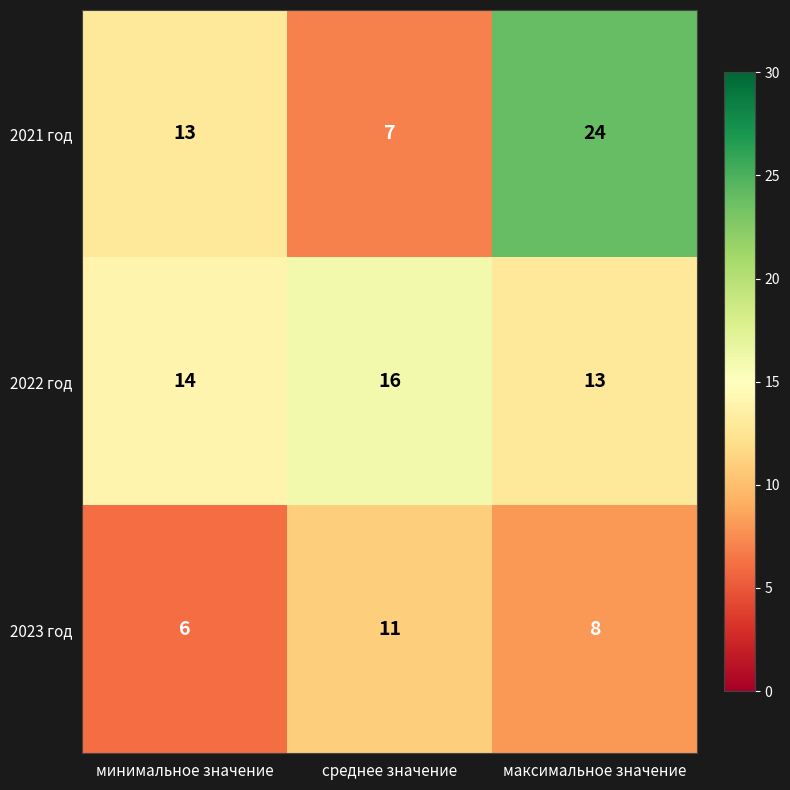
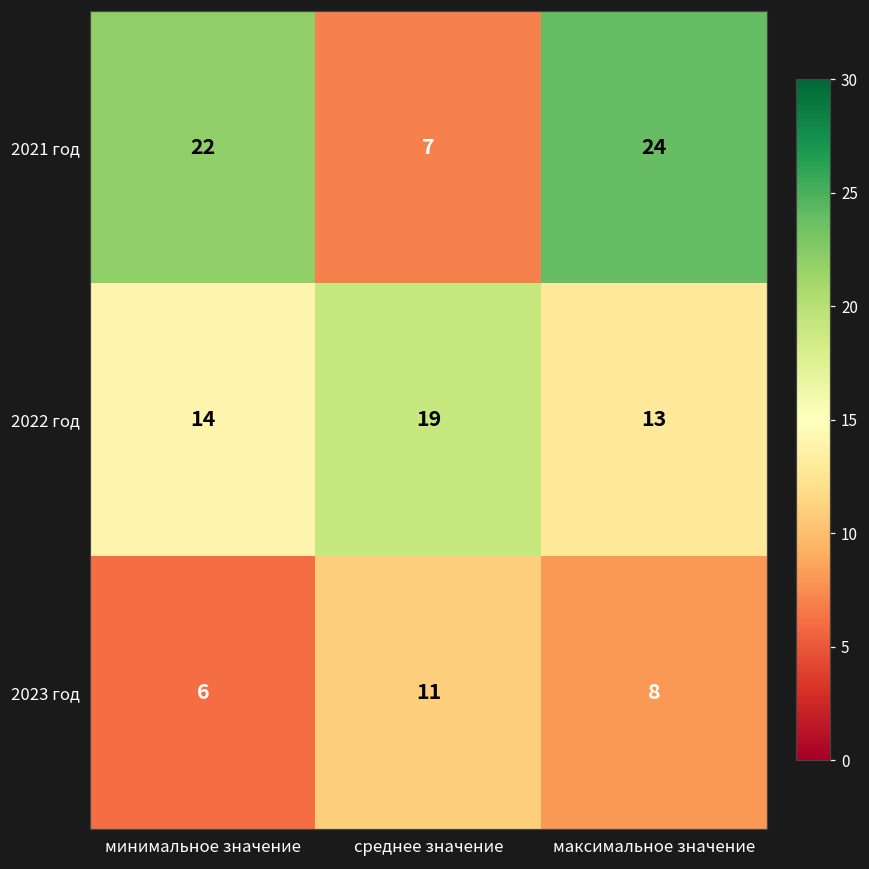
  {
    "2021 год": {
-     "минимальное значение": 13,
+     "минимальное значение": 22,
      "среднее значение": 7,
      "максимальное значение": 24
    },
    "2022 год": {
      "минимальное значение": 14,
-     "среднее значение": 16,
+     "среднее значение": 19,
      "максимальное значение": 13
    },
    "2023 год": {
      "минимальное значение": 6,
      "среднее значение": 11,
      "максимальное значение": 8
    }
  }
